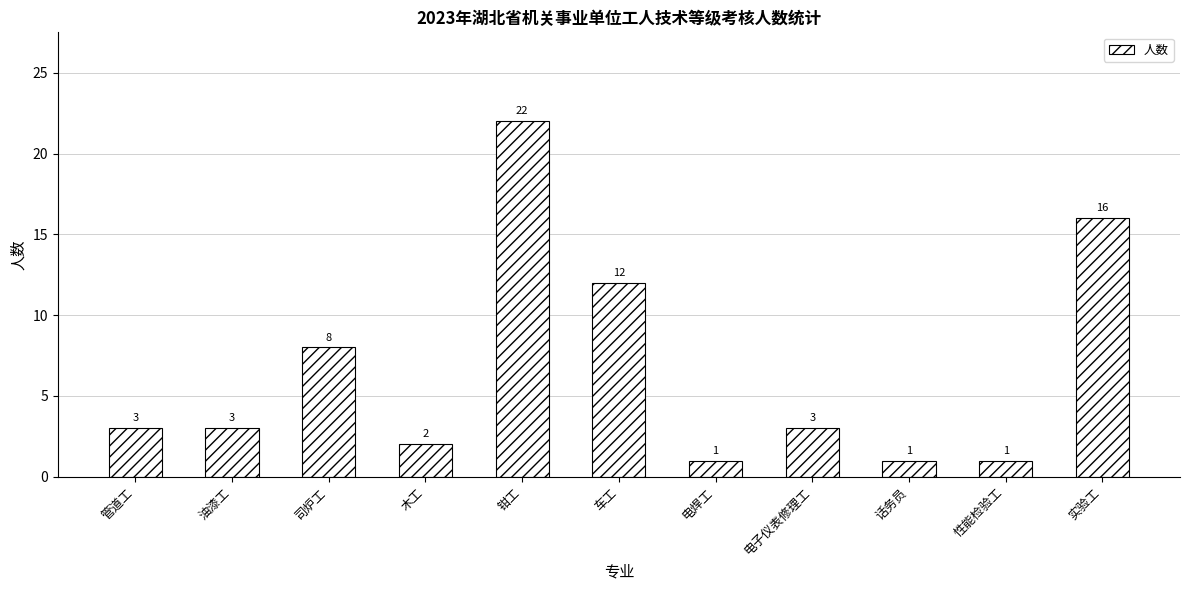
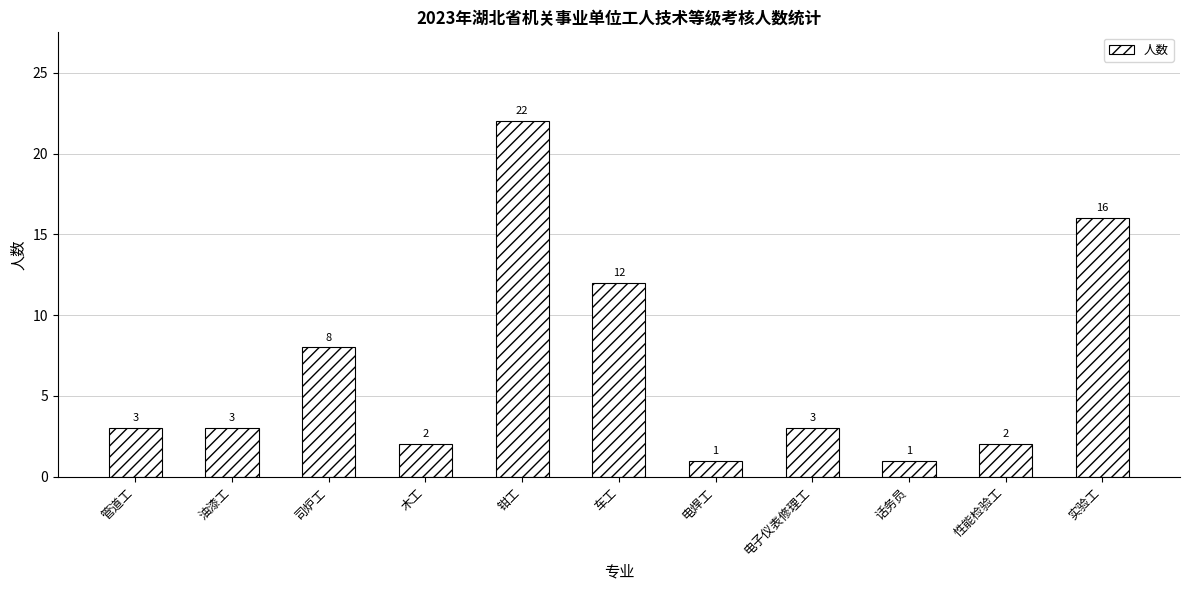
  {
    "管道工": 3,
    "油漆工": 3,
    "司炉工": 8,
    "木工": 2,
    "钳工": 22,
    "车工": 12,
    "电焊工": 1,
    "电子仪表修理工": 3,
    "话务员": 1,
-   "性能检验工": 1,
+   "性能检验工": 2,
    "实验工": 16
  }
